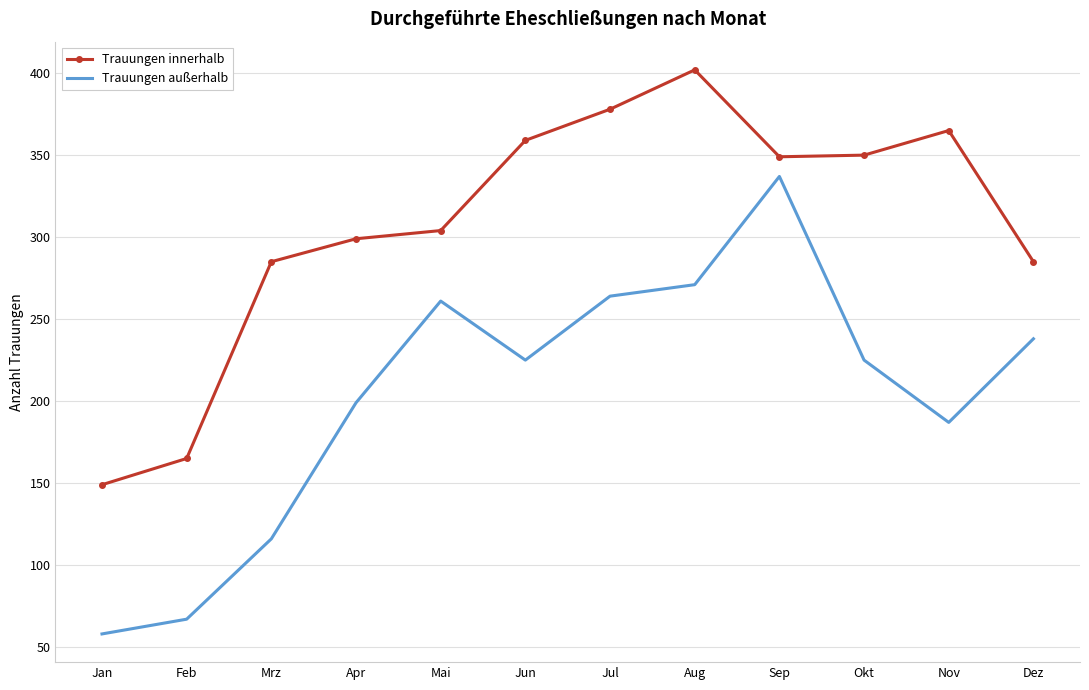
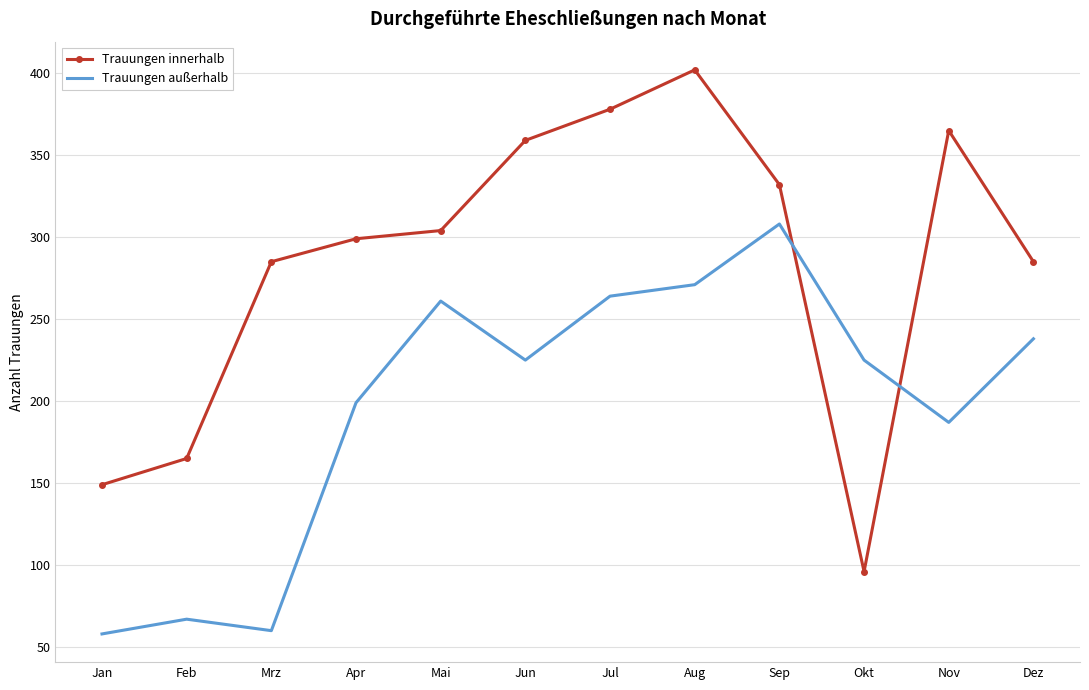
  {
    "Trauungen innerhalb": {
      "Jan": 149,
      "Feb": 165,
      "Mrz": 285,
      "Apr": 299,
      "Mai": 304,
      "Jun": 359,
      "Jul": 378,
      "Aug": 402,
-     "Sep": 349,
-     "Okt": 350,
+     "Sep": 332,
+     "Okt": 96,
      "Nov": 365,
      "Dez": 285
    },
    "Trauungen außerhalb": {
      "Jan": 58,
      "Feb": 67,
-     "Mrz": 116,
+     "Mrz": 60,
      "Apr": 199,
      "Mai": 261,
      "Jun": 225,
      "Jul": 264,
      "Aug": 271,
-     "Sep": 337,
+     "Sep": 308,
      "Okt": 225,
      "Nov": 187,
      "Dez": 238
    }
  }
